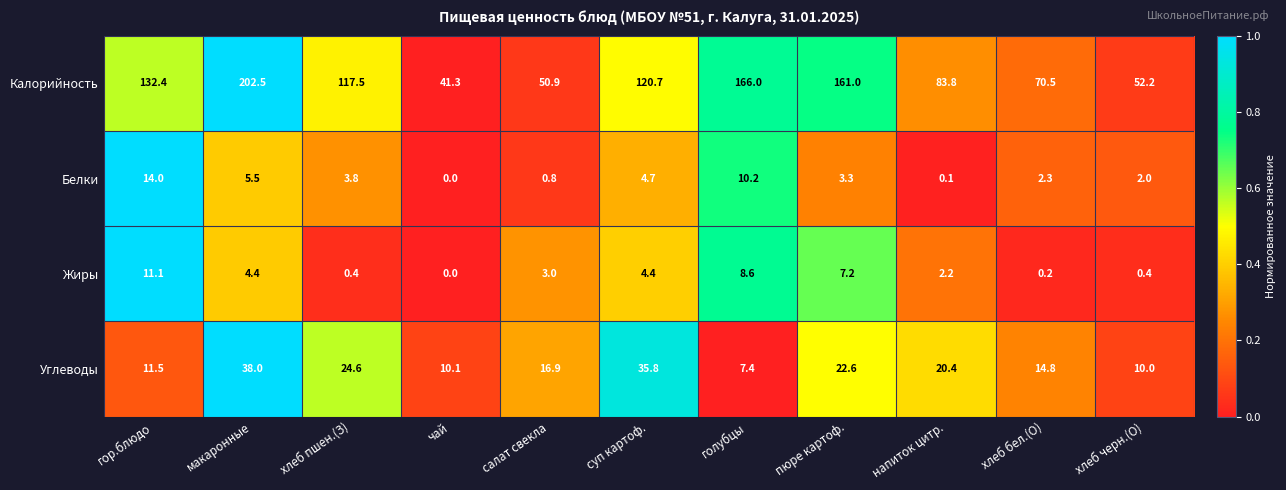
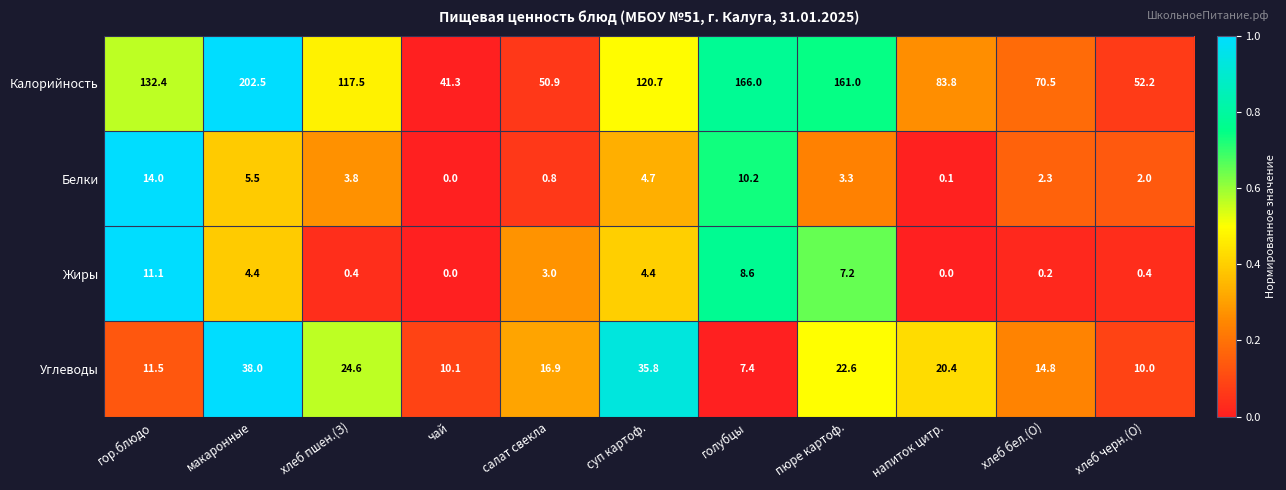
  {
    "Калорийность": {
      "гор.блюдо": 132.4,
      "макаронные": 202.5,
      "хлеб пшен.(З)": 117.5,
      "чай": 41.3,
      "салат свекла": 50.9,
      "суп картоф.": 120.7,
      "голубцы": 166.0,
      "пюре картоф.": 161.0,
      "напиток цитр.": 83.8,
      "хлеб бел.(О)": 70.5,
      "хлеб черн.(О)": 52.2
    },
    "Белки": {
      "гор.блюдо": 14.0,
      "макаронные": 5.5,
      "хлеб пшен.(З)": 3.8,
      "чай": 0.0,
      "салат свекла": 0.8,
      "суп картоф.": 4.7,
      "голубцы": 10.2,
      "пюре картоф.": 3.3,
      "напиток цитр.": 0.1,
      "хлеб бел.(О)": 2.3,
      "хлеб черн.(О)": 2.0
    },
    "Жиры": {
      "гор.блюдо": 11.1,
      "макаронные": 4.4,
      "хлеб пшен.(З)": 0.4,
      "чай": 0.0,
      "салат свекла": 3.0,
      "суп картоф.": 4.4,
      "голубцы": 8.6,
      "пюре картоф.": 7.2,
-     "напиток цитр.": 2.2,
+     "напиток цитр.": 0.0,
      "хлеб бел.(О)": 0.2,
      "хлеб черн.(О)": 0.4
    },
    "Углеводы": {
      "гор.блюдо": 11.5,
      "макаронные": 38.0,
      "хлеб пшен.(З)": 24.6,
      "чай": 10.1,
      "салат свекла": 16.9,
      "суп картоф.": 35.8,
      "голубцы": 7.4,
      "пюре картоф.": 22.6,
      "напиток цитр.": 20.4,
      "хлеб бел.(О)": 14.8,
      "хлеб черн.(О)": 10.0
    }
  }
